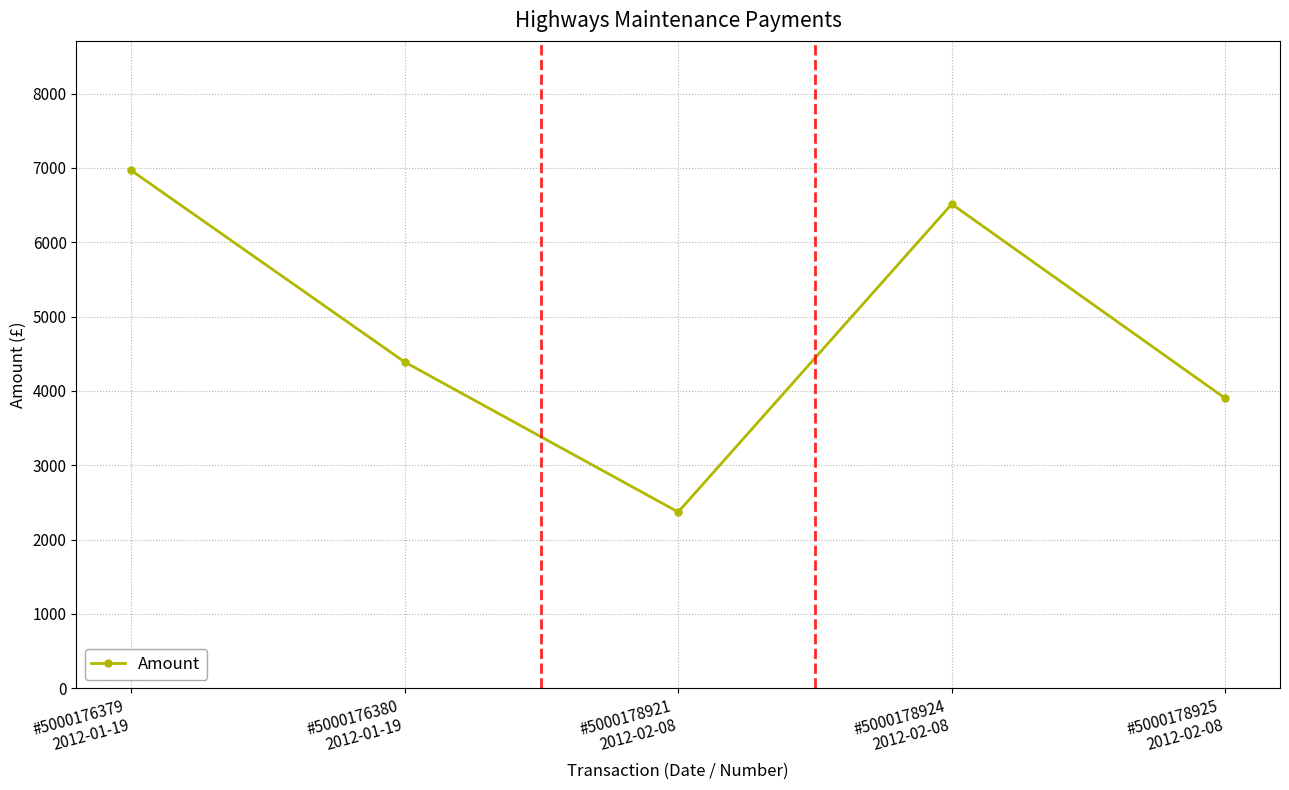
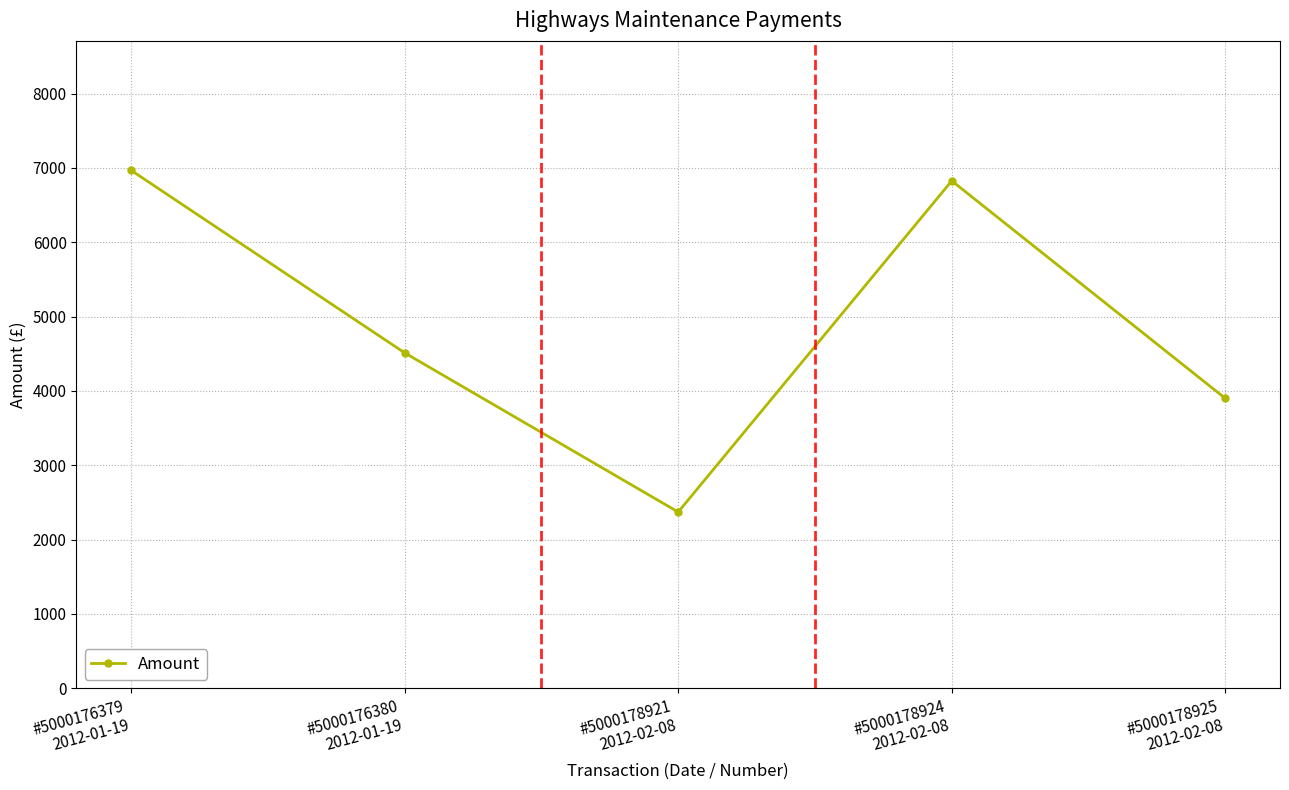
  {
    "#5000176379 2012-01-19": 7000,
-   "#5000176380 2012-01-19": 4400,
+   "#5000176380 2012-01-19": 4500,
    "#5000178921 2012-02-08": 2400,
-   "#5000178924 2012-02-08": 6500,
+   "#5000178924 2012-02-08": 6800,
    "#5000178925 2012-02-08": 3900
  }
